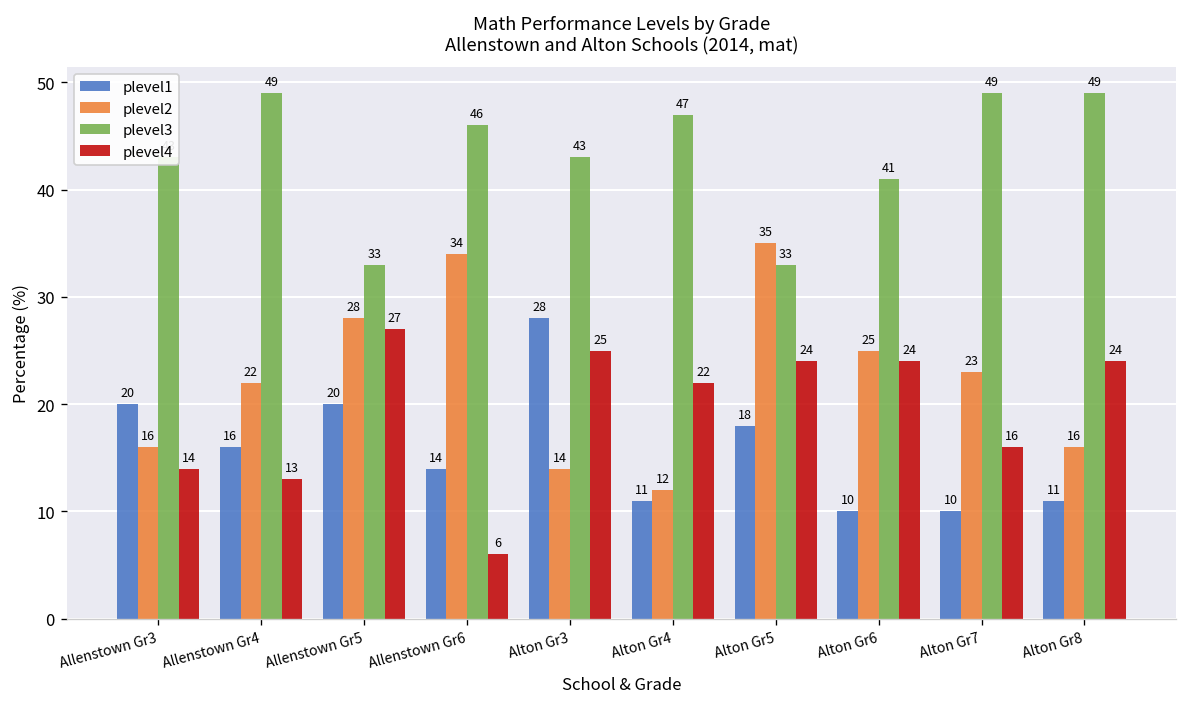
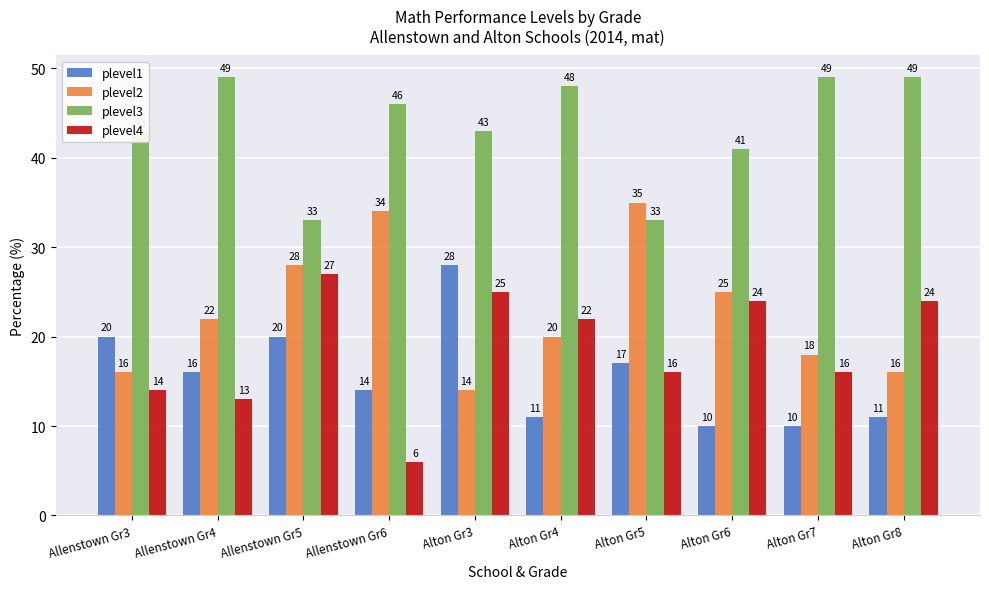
  {
    "plevel1": {
      "Allenstown Gr3": 20,
      "Allenstown Gr4": 16,
      "Allenstown Gr5": 20,
      "Allenstown Gr6": 14,
      "Alton Gr3": 28,
      "Alton Gr4": 11,
-     "Alton Gr5": 18,
+     "Alton Gr5": 17,
      "Alton Gr6": 10,
      "Alton Gr7": 10,
      "Alton Gr8": 11
    },
    "plevel2": {
      "Allenstown Gr3": 16,
      "Allenstown Gr4": 22,
      "Allenstown Gr5": 28,
      "Allenstown Gr6": 34,
      "Alton Gr3": 14,
-     "Alton Gr4": 12,
+     "Alton Gr4": 20,
      "Alton Gr5": 35,
      "Alton Gr6": 25,
-     "Alton Gr7": 23,
+     "Alton Gr7": 18,
      "Alton Gr8": 16
    },
    "plevel3": {
      "Allenstown Gr4": 49,
      "Allenstown Gr5": 33,
      "Allenstown Gr6": 46,
      "Alton Gr3": 43,
-     "Alton Gr4": 47,
+     "Alton Gr4": 48,
      "Alton Gr5": 33,
      "Alton Gr6": 41,
      "Alton Gr7": 49,
      "Alton Gr8": 49
    },
    "plevel4": {
      "Allenstown Gr3": 14,
      "Allenstown Gr4": 13,
      "Allenstown Gr5": 27,
      "Allenstown Gr6": 6,
      "Alton Gr3": 25,
      "Alton Gr4": 22,
-     "Alton Gr5": 24,
+     "Alton Gr5": 16,
      "Alton Gr6": 24,
      "Alton Gr7": 16,
      "Alton Gr8": 24
    }
  }
